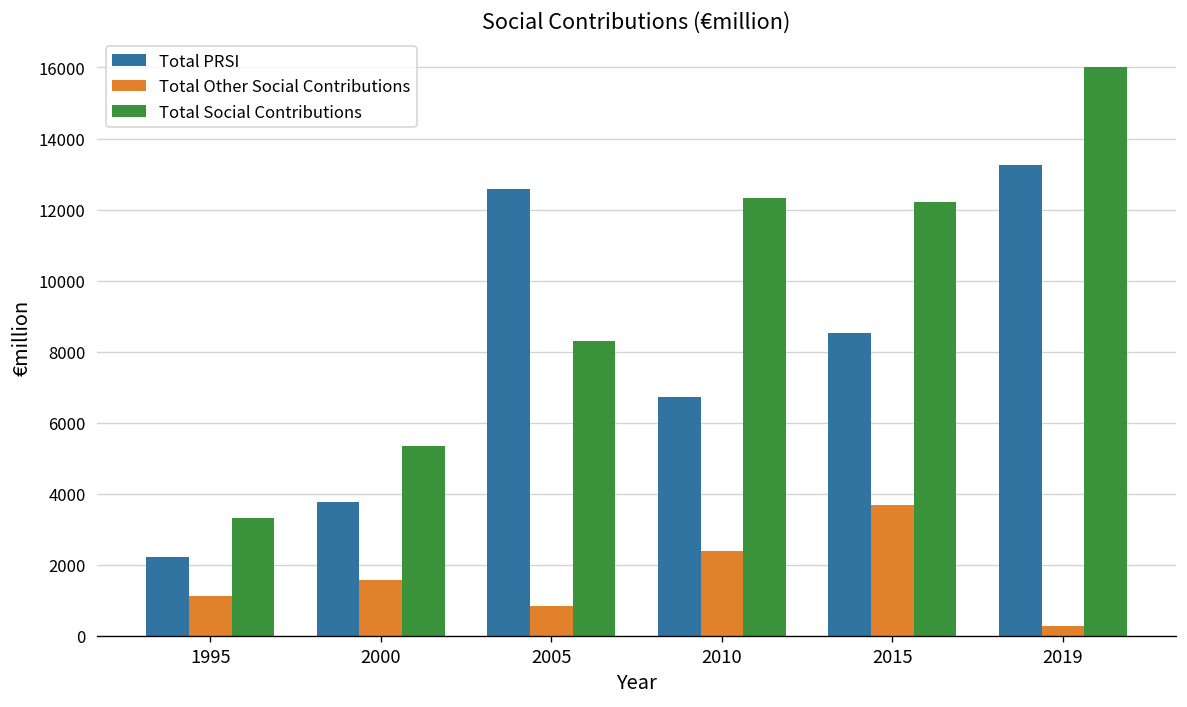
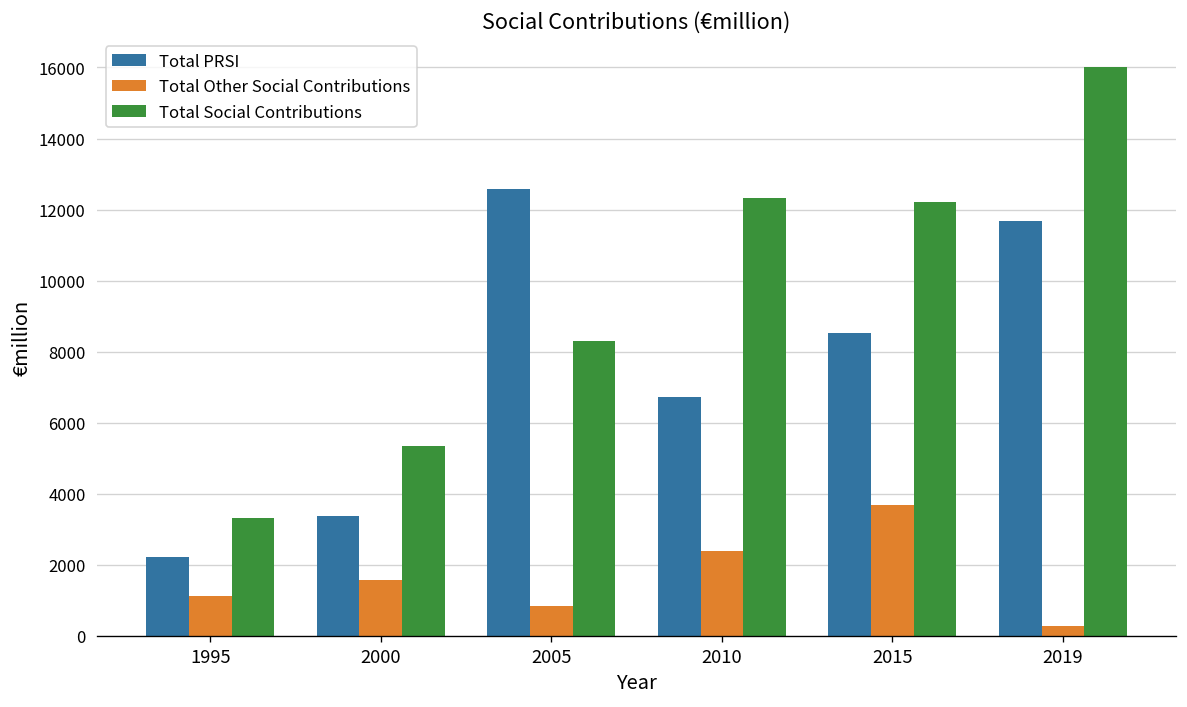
  {
    "Total PRSI": {
      "1995": 2200,
-     "2000": 3800,
+     "2000": 3400,
      "2005": 12600,
      "2010": 6700,
      "2015": 8500,
-     "2019": 13300
+     "2019": 11700
    },
    "Total Other Social Contributions": {
      "1995": 1100,
      "2000": 1600,
      "2005": 800,
      "2010": 2400,
      "2015": 3700,
      "2019": 300
    },
    "Total Social Contributions": {
      "1995": 3300,
      "2000": 5300,
      "2005": 8300,
      "2010": 12300,
      "2015": 12200,
      "2019": 16000
    }
  }
